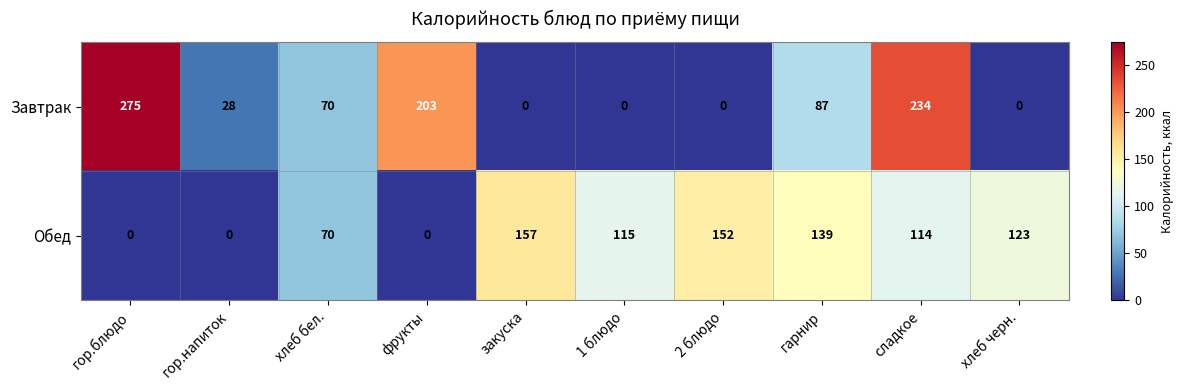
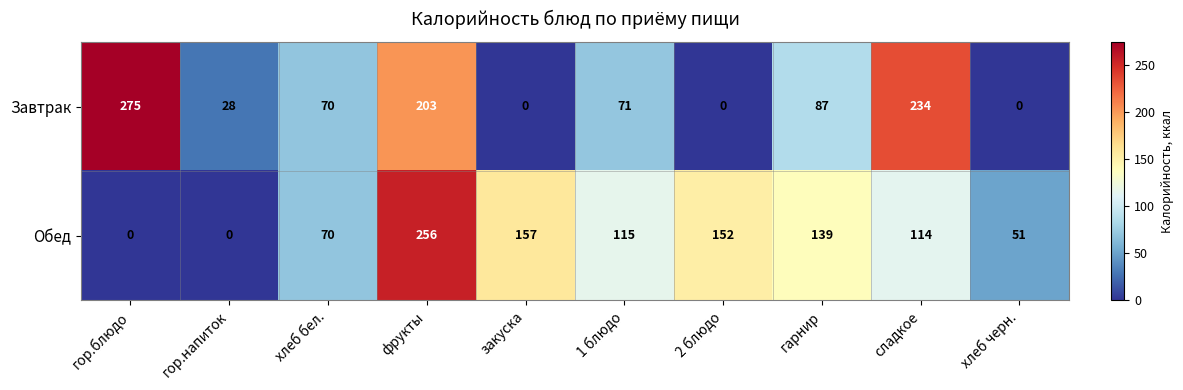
  {
    "Завтрак": {
      "гор.блюдо": 275,
      "гор.напиток": 28,
      "хлеб бел.": 70,
      "фрукты": 203,
      "закуска": 0,
-     "1 блюдо": 0,
+     "1 блюдо": 71,
      "2 блюдо": 0,
      "гарнир": 87,
      "сладкое": 234,
      "хлеб черн.": 0
    },
    "Обед": {
      "гор.блюдо": 0,
      "гор.напиток": 0,
      "хлеб бел.": 70,
-     "фрукты": 0,
+     "фрукты": 256,
      "закуска": 157,
      "1 блюдо": 115,
      "2 блюдо": 152,
      "гарнир": 139,
      "сладкое": 114,
-     "хлеб черн.": 123
+     "хлеб черн.": 51
    }
  }
